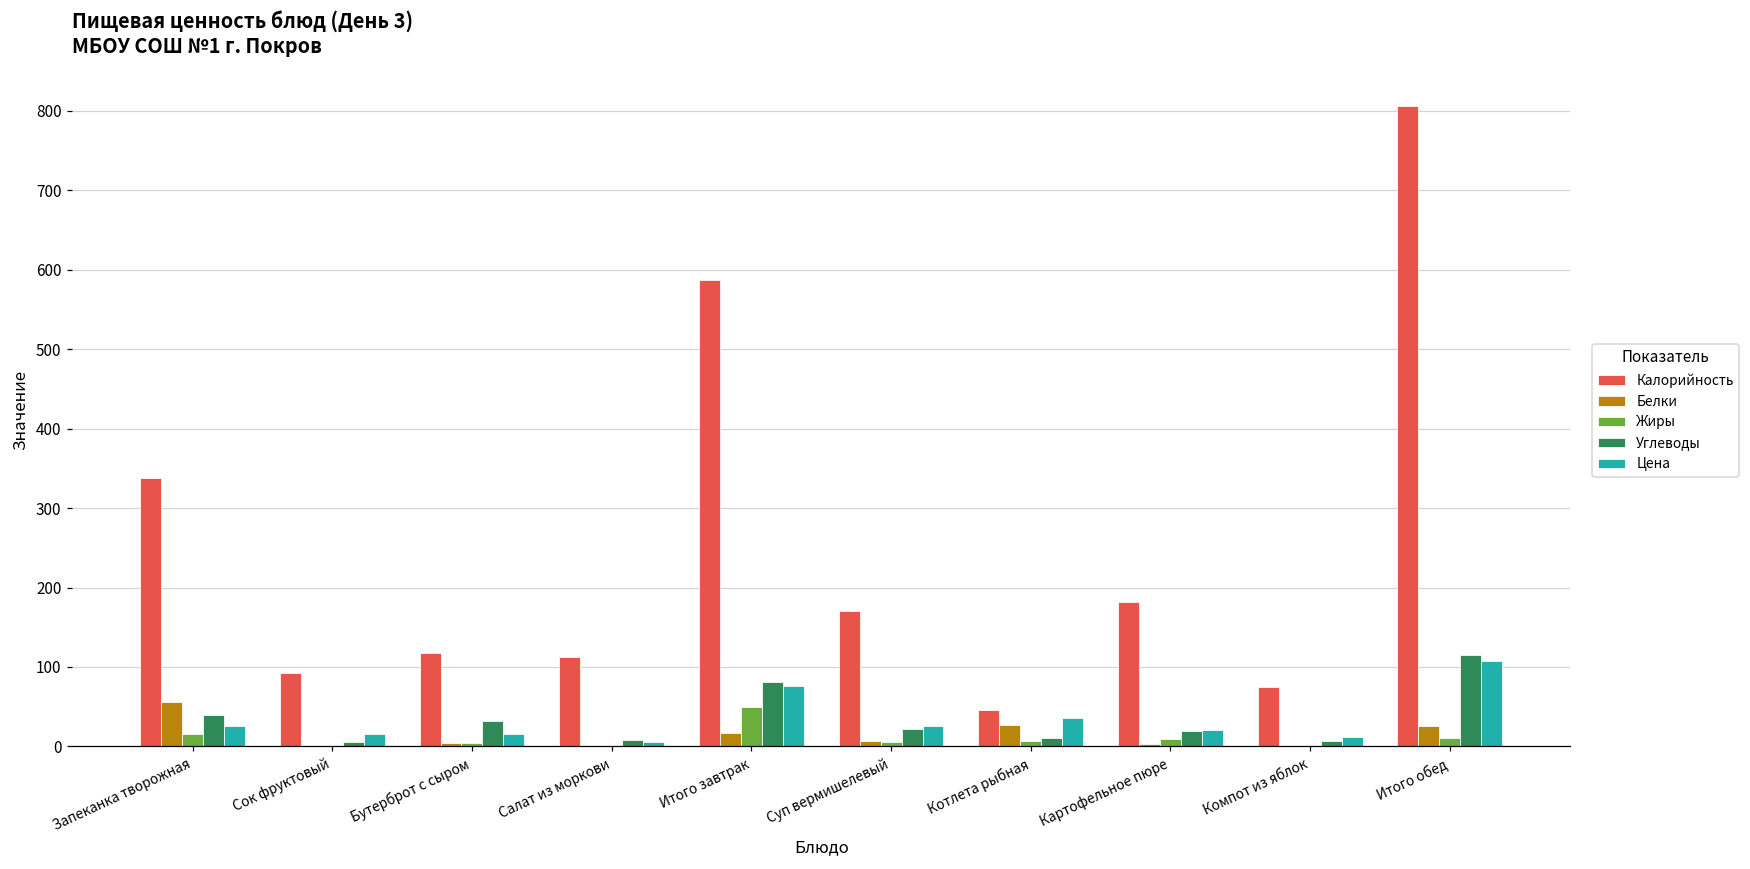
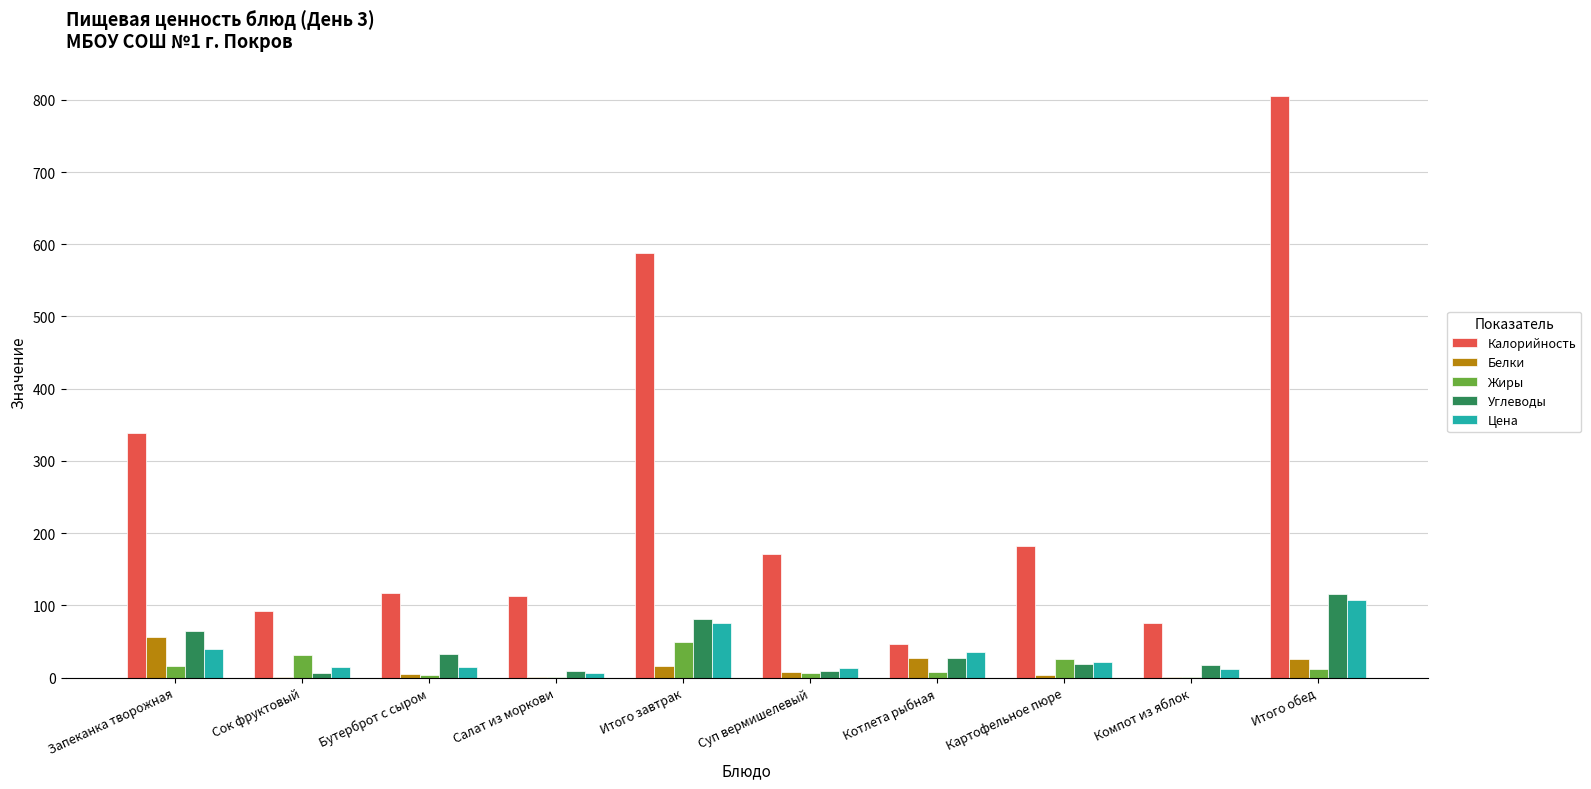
  {
    "Калорийность": {
      "Запеканка творожная": 340,
      "Сок фруктовый": 90,
      "Бутерброт с сыром": 120,
      "Салат из моркови": 110,
      "Итого завтрак": 590,
      "Суп вермишелевый": 170,
      "Котлета рыбная": 50,
      "Картофельное пюре": 180,
      "Компот из яблок": 70,
      "Итого обед": 810
    },
    "Белки": {
      "Запеканка творожная": 60,
      "Бутерброт с сыром": 0,
      "Итого завтрак": 20,
      "Суп вермишелевый": 10,
      "Котлета рыбная": 30,
      "Итого обед": 30
    },
    "Жиры": {
      "Запеканка творожная": 20,
-     "Сок фруктовый": 0,
+     "Сок фруктовый": 30,
      "Бутерброт с сыром": 0,
      "Итого завтрак": 50,
      "Суп вермишелевый": 10,
      "Котлета рыбная": 10,
-     "Картофельное пюре": 10,
+     "Картофельное пюре": 30,
      "Итого обед": 10
    },
    "Углеводы": {
-     "Запеканка творожная": 40,
+     "Запеканка творожная": 60,
      "Сок фруктовый": 10,
      "Бутерброт с сыром": 30,
      "Салат из моркови": 10,
      "Итого завтрак": 80,
-     "Суп вермишелевый": 20,
-     "Котлета рыбная": 10,
+     "Суп вермишелевый": 10,
+     "Котлета рыбная": 30,
      "Картофельное пюре": 20,
-     "Компот из яблок": 10,
+     "Компот из яблок": 20,
      "Итого обед": 120
    },
    "Цена": {
-     "Запеканка творожная": 30,
+     "Запеканка творожная": 40,
      "Сок фруктовый": 20,
      "Бутерброт с сыром": 20,
      "Салат из моркови": 10,
      "Итого завтрак": 80,
-     "Суп вермишелевый": 30,
+     "Суп вермишелевый": 10,
      "Котлета рыбная": 40,
      "Картофельное пюре": 20,
      "Компот из яблок": 10,
      "Итого обед": 110
    }
  }
